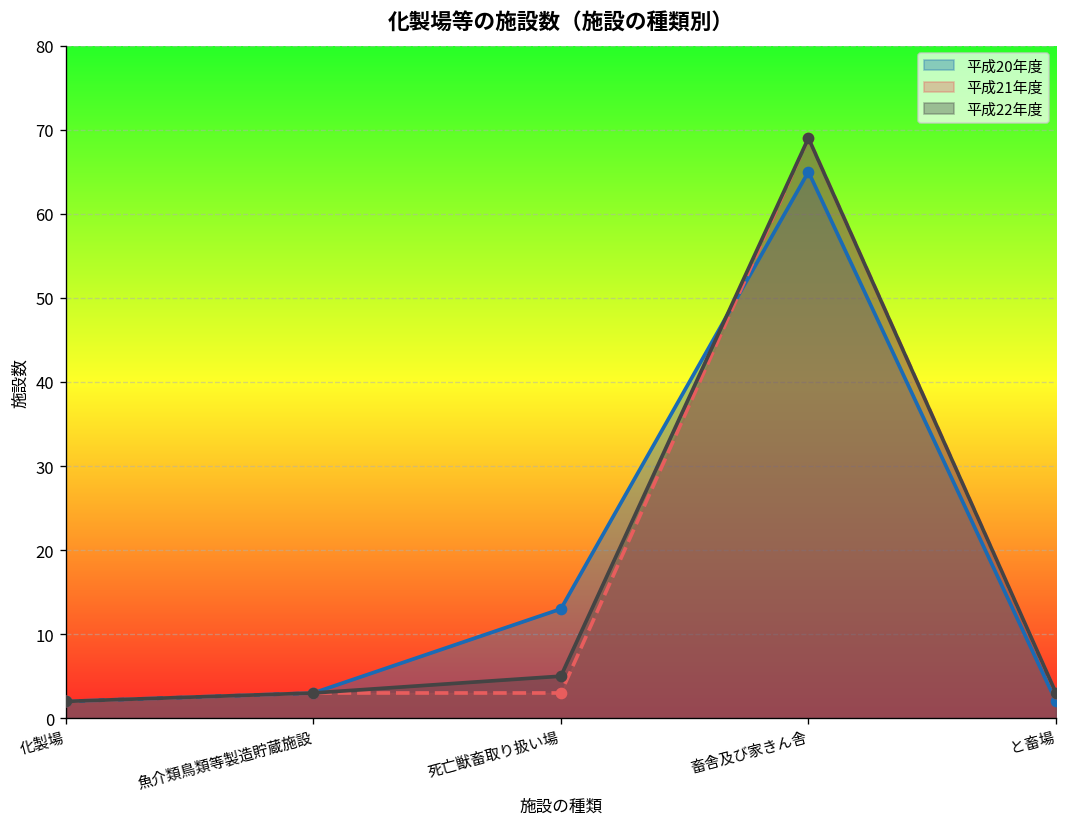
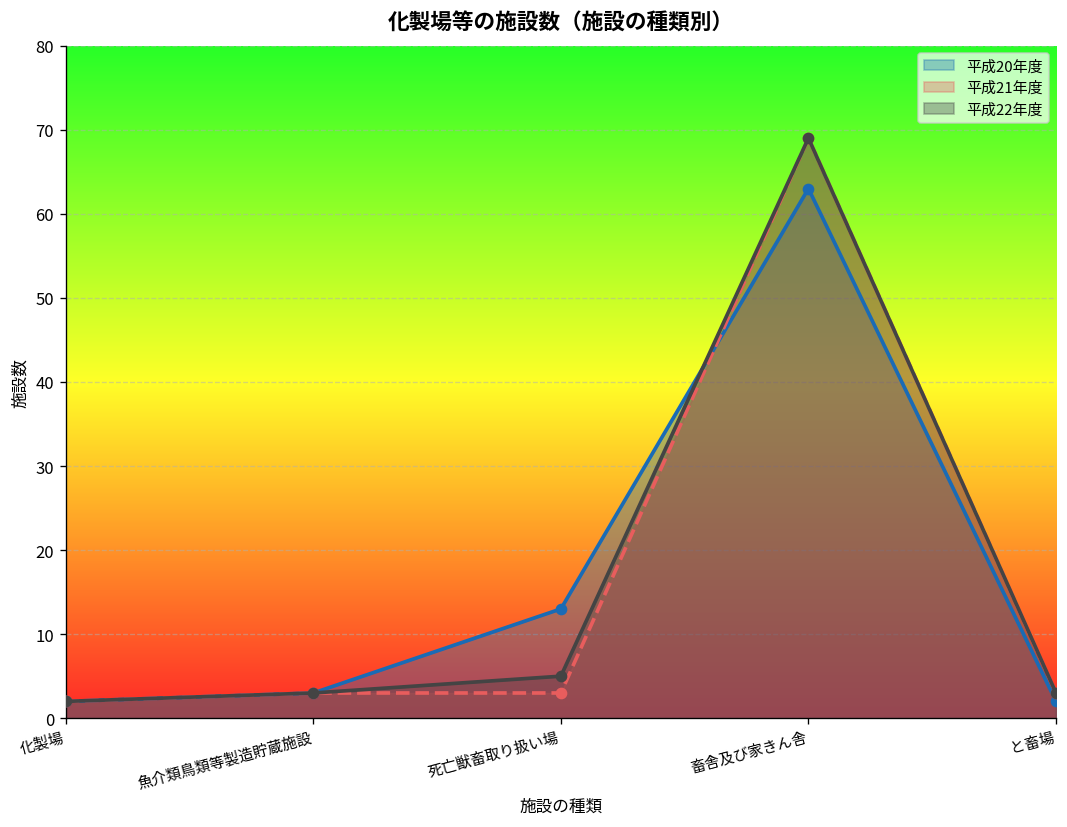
  {
    "平成20年度": {
      "死亡獣畜取り扱い場": 13,
-     "畜舎及び家きん舎": 65,
+     "畜舎及び家きん舎": 63,
      "と畜場": 2
    },
    "平成21年度": {
      "死亡獣畜取り扱い場": 3
    },
    "平成22年度": {
      "死亡獣畜取り扱い場": 5
    }
  }
